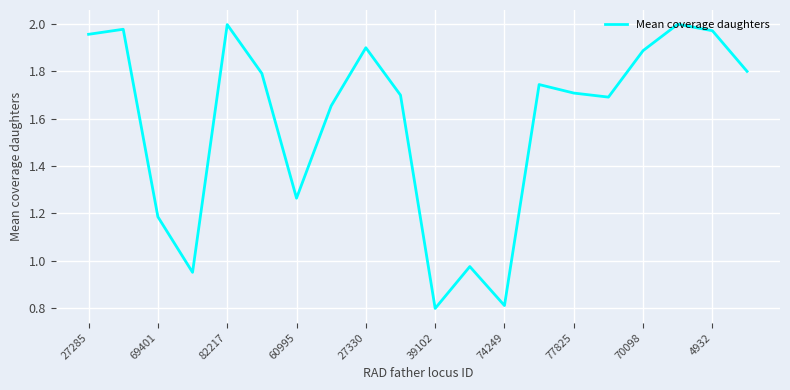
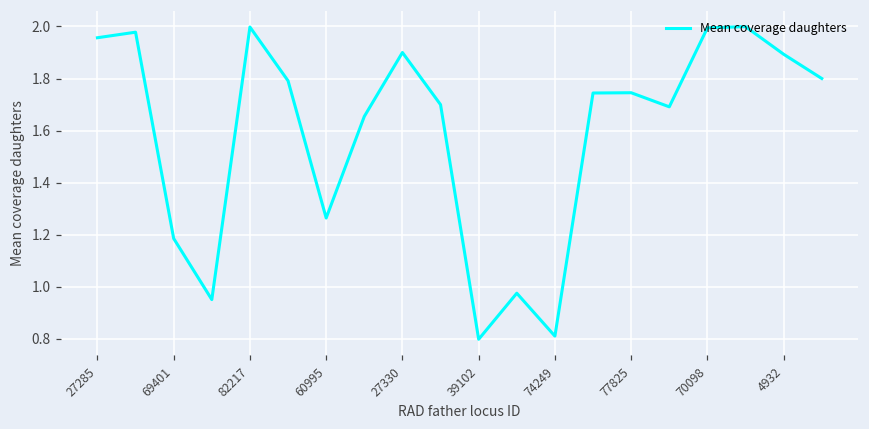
  {
    "27285": 1.96,
    "69401": 1.18,
    "82217": 2.00,
    "60995": 1.26,
    "27330": 1.90,
    "39102": 0.80,
    "74249": 0.81,
-   "77825": 1.71,
-   "70098": 1.89,
-   "4932": 1.97
+   "77825": 1.75,
+   "70098": 1.99,
+   "4932": 1.89
  }
